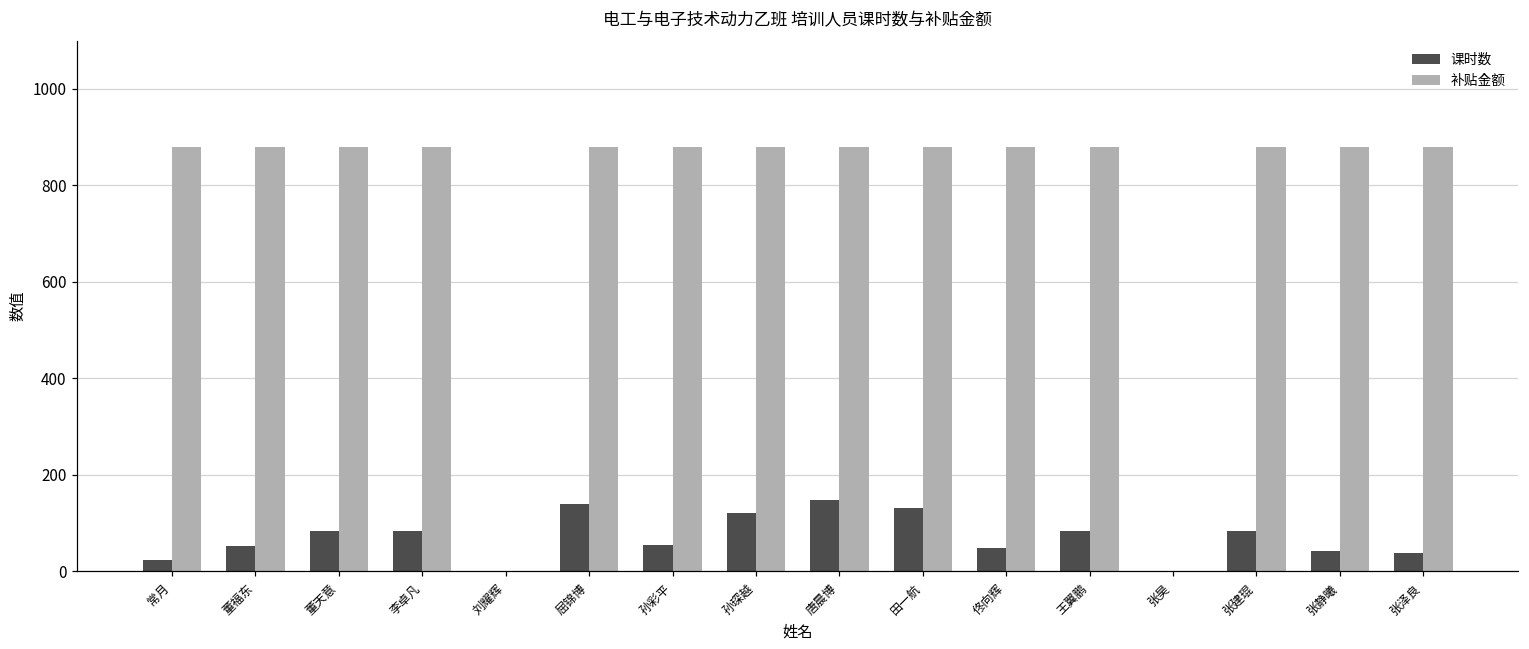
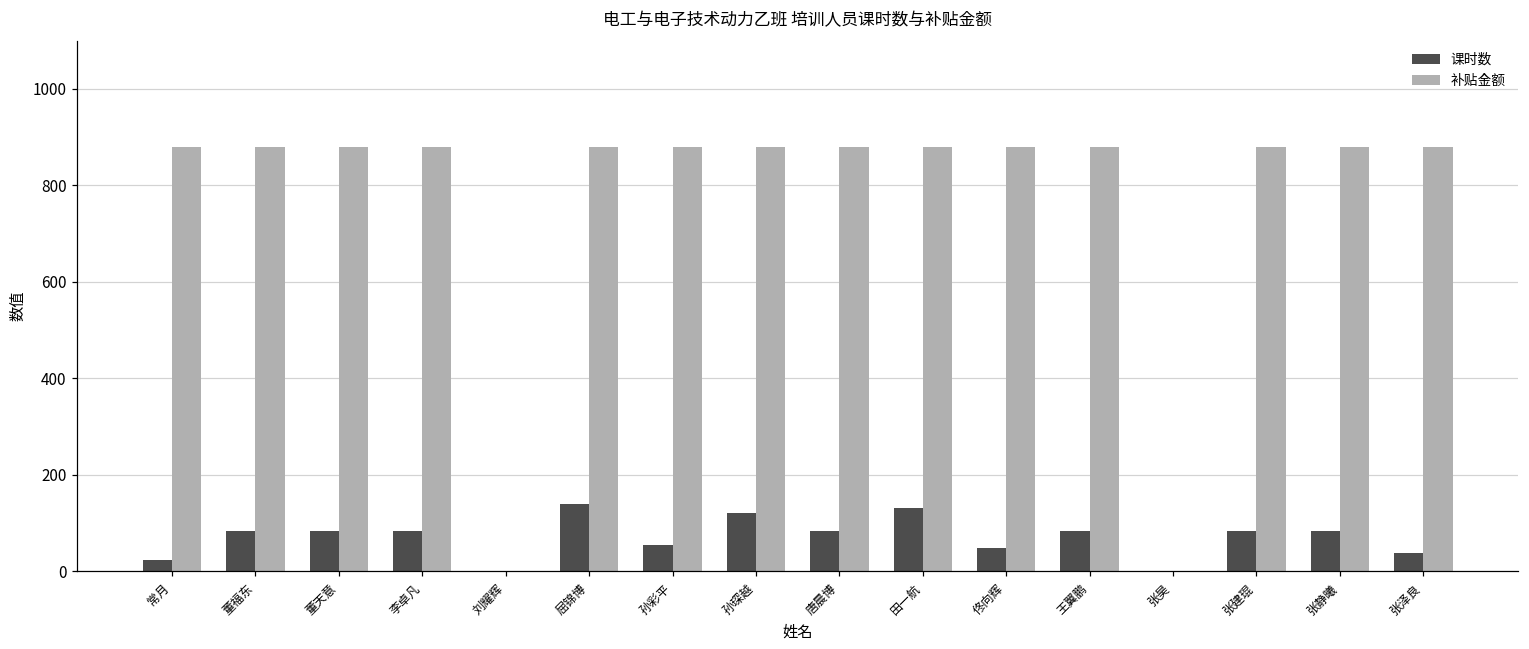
  {
    "课时数": {
      "常月": 20,
-     "董福东": 50,
+     "董福东": 80,
      "董天意": 80,
      "李卓凡": 80,
      "刘耀辉": 0,
      "屈锦博": 140,
      "孙彩平": 60,
      "孙琛越": 120,
-     "唐晨博": 150,
+     "唐晨博": 80,
      "田一航": 130,
      "佟向辉": 50,
      "王翼鹏": 80,
      "张昊": 0,
      "张建琨": 80,
-     "张静曦": 40,
+     "张静曦": 80,
      "张泽良": 40
    },
    "补贴金额": {
      "常月": 880,
      "董福东": 880,
      "董天意": 880,
      "李卓凡": 880,
      "刘耀辉": 0,
      "屈锦博": 880,
      "孙彩平": 880,
      "孙琛越": 880,
      "唐晨博": 880,
      "田一航": 880,
      "佟向辉": 880,
      "王翼鹏": 880,
      "张昊": 0,
      "张建琨": 880,
      "张静曦": 880,
      "张泽良": 880
    }
  }
